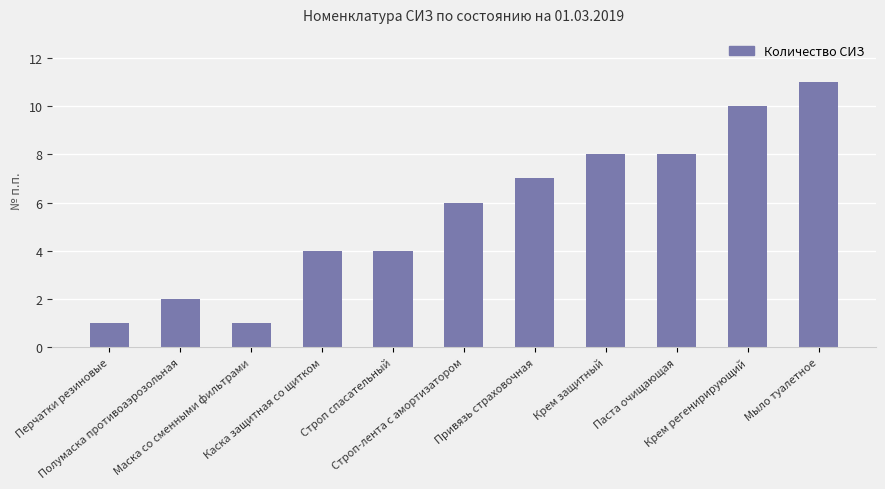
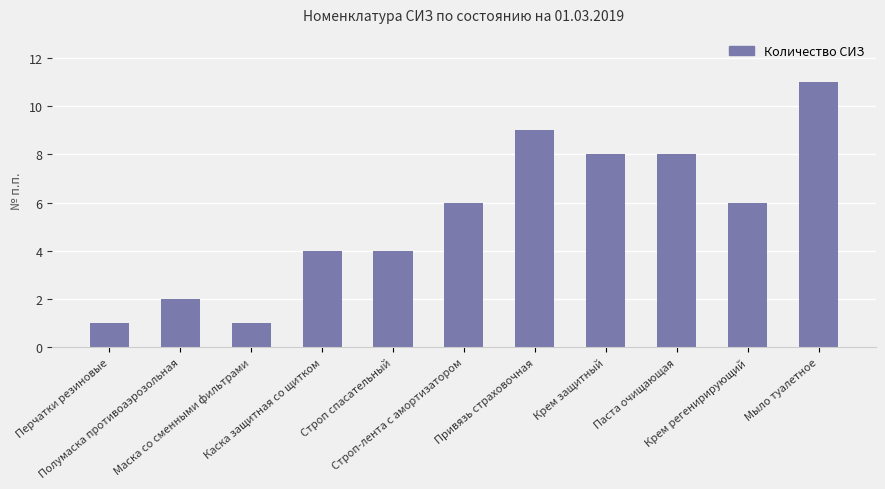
  {
    "Перчатки резиновые": 1,
    "Полумаска противоаэрозольная": 2,
    "Маска со сменными фильтрами": 1,
    "Каска защитная со щитком": 4,
    "Строп спасательный": 4,
    "Строп-лента с амортизатором": 6,
-   "Привязь страховочная": 7,
+   "Привязь страховочная": 9,
    "Крем защитный": 8,
    "Паста очищающая": 8,
-   "Крем регенирирующий": 10,
+   "Крем регенирирующий": 6,
    "Мыло туалетное": 11
  }
